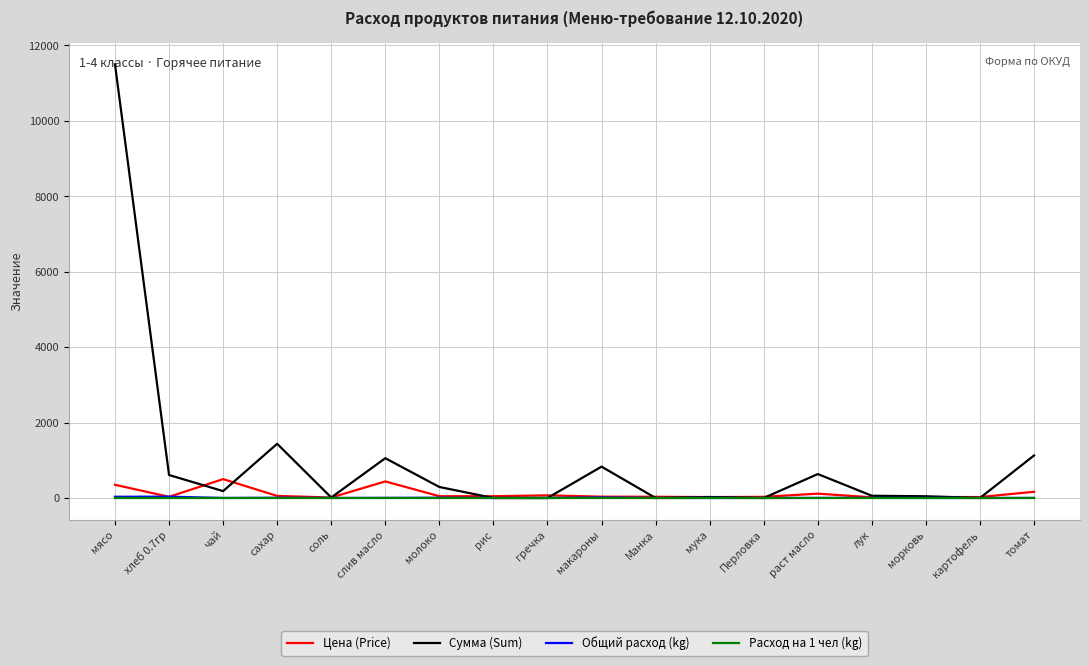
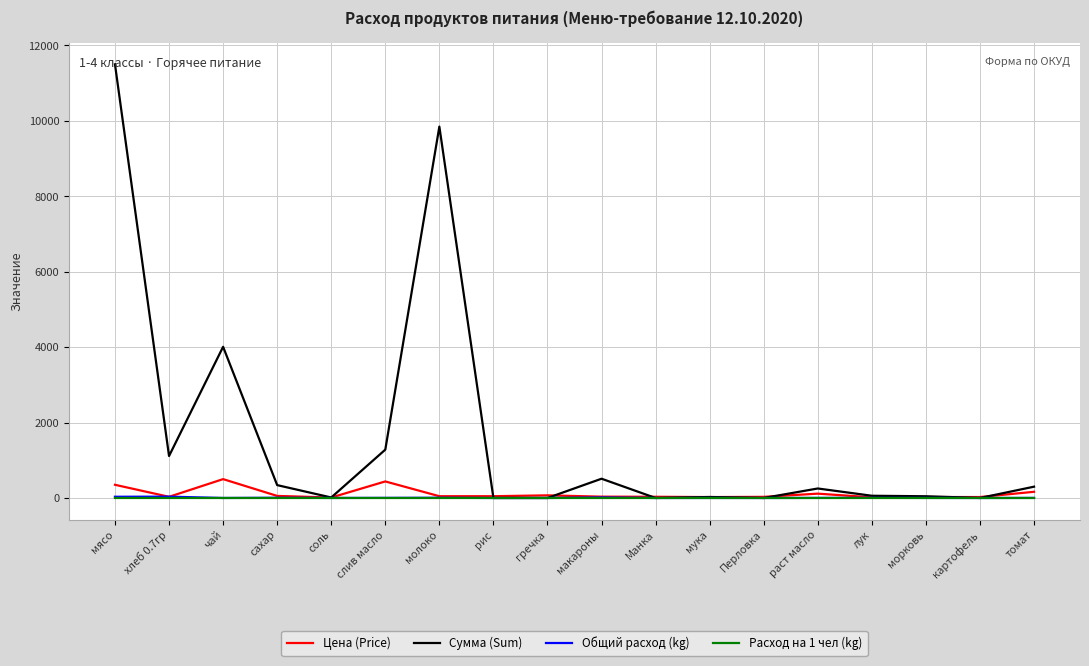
  {
    "Цена (Price)": {
      "мясо": 400,
      "чай": 500,
      "слив масло": 400,
      "гречка": 100,
      "раст масло": 100,
      "томат": 200
    },
    "Сумма (Sum)": {
-     "хлеб 0.7гр": 600,
-     "чай": 200,
-     "сахар": 1400,
-     "слив масло": 1100,
-     "молоко": 300,
-     "макароны": 800,
-     "раст масло": 600,
-     "томат": 1100
+     "хлеб 0.7гр": 1100,
+     "чай": 4000,
+     "сахар": 300,
+     "слив масло": 1300,
+     "молоко": 9800,
+     "макароны": 500,
+     "раст масло": 300,
+     "томат": 300
    }
  }
